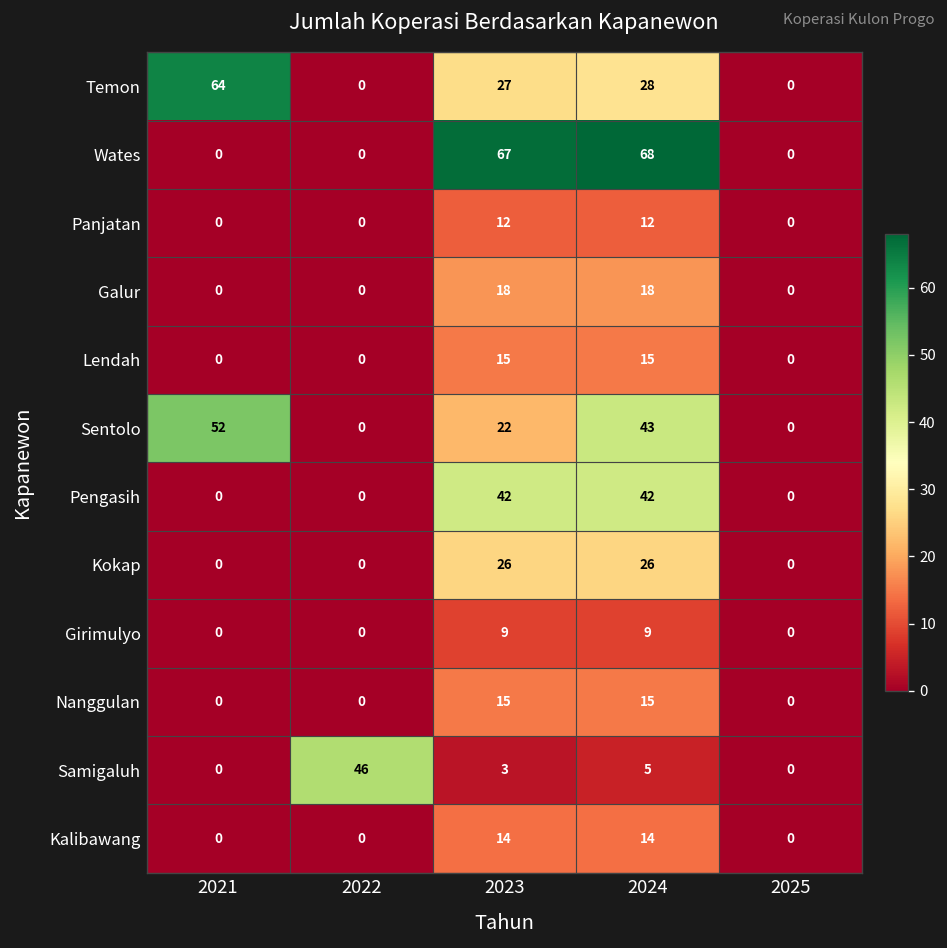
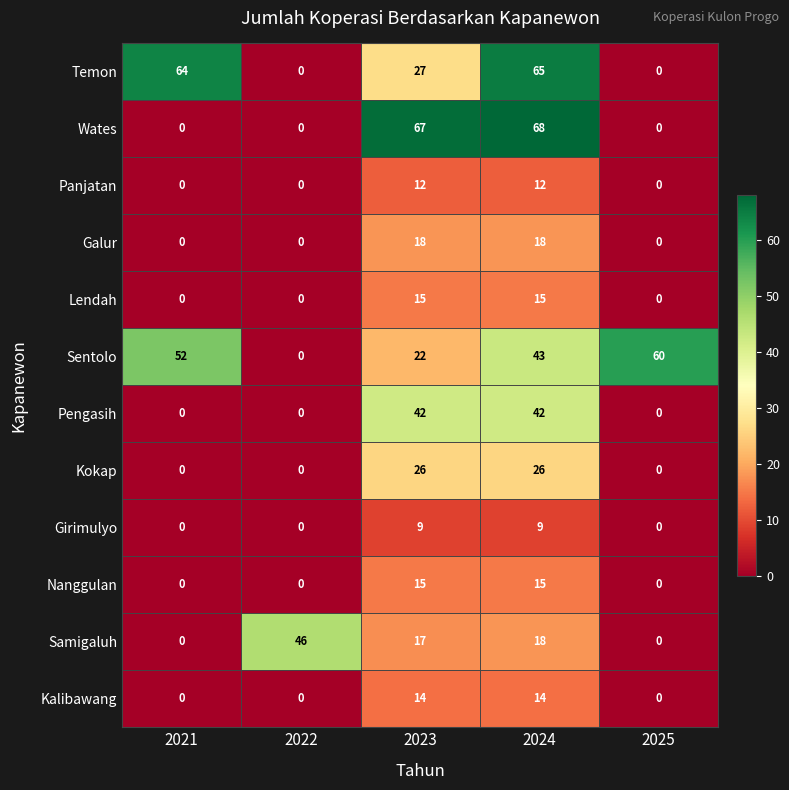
  {
    "Temon": {
      "2021": 64,
      "2022": 0,
      "2023": 27,
-     "2024": 28,
+     "2024": 65,
      "2025": 0
    },
    "Wates": {
      "2021": 0,
      "2022": 0,
      "2023": 67,
      "2024": 68,
      "2025": 0
    },
    "Panjatan": {
      "2021": 0,
      "2022": 0,
      "2023": 12,
      "2024": 12,
      "2025": 0
    },
    "Galur": {
      "2021": 0,
      "2022": 0,
      "2023": 18,
      "2024": 18,
      "2025": 0
    },
    "Lendah": {
      "2021": 0,
      "2022": 0,
      "2023": 15,
      "2024": 15,
      "2025": 0
    },
    "Sentolo": {
      "2021": 52,
      "2022": 0,
      "2023": 22,
      "2024": 43,
-     "2025": 0
+     "2025": 60
    },
    "Pengasih": {
      "2021": 0,
      "2022": 0,
      "2023": 42,
      "2024": 42,
      "2025": 0
    },
    "Kokap": {
      "2021": 0,
      "2022": 0,
      "2023": 26,
      "2024": 26,
      "2025": 0
    },
    "Girimulyo": {
      "2021": 0,
      "2022": 0,
      "2023": 9,
      "2024": 9,
      "2025": 0
    },
    "Nanggulan": {
      "2021": 0,
      "2022": 0,
      "2023": 15,
      "2024": 15,
      "2025": 0
    },
    "Samigaluh": {
      "2021": 0,
      "2022": 46,
-     "2023": 3,
-     "2024": 5,
+     "2023": 17,
+     "2024": 18,
      "2025": 0
    },
    "Kalibawang": {
      "2021": 0,
      "2022": 0,
      "2023": 14,
      "2024": 14,
      "2025": 0
    }
  }
